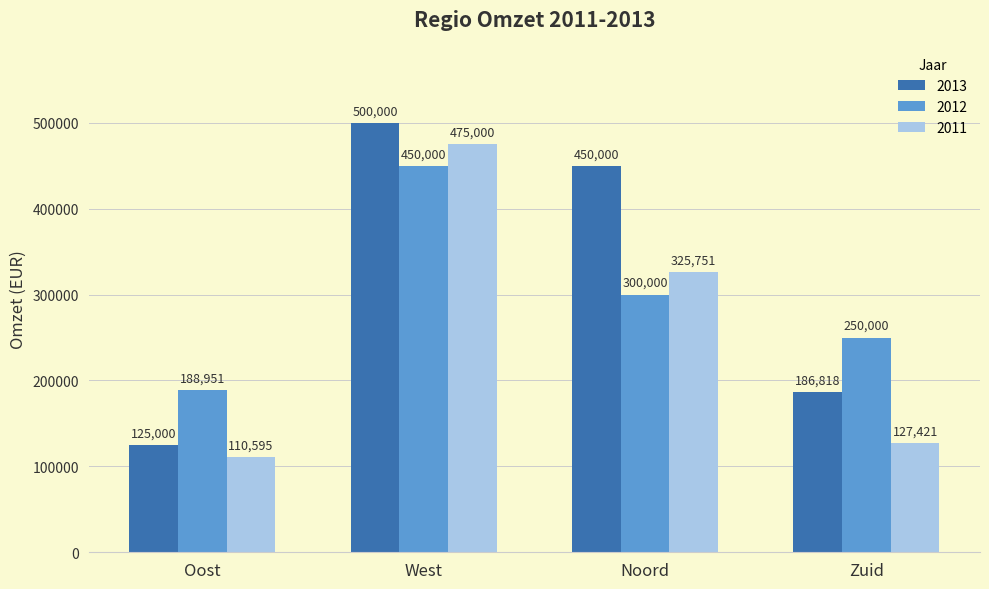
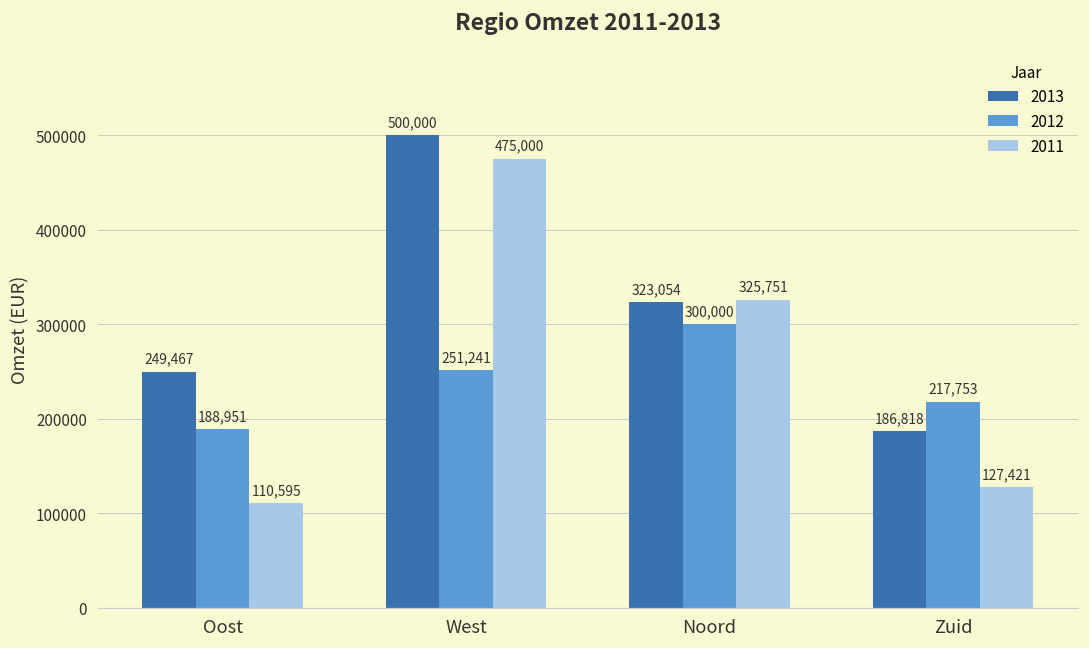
  {
    "2013": {
-     "Oost": "125,000",
+     "Oost": "249,467",
      "West": "500,000",
-     "Noord": "450,000",
+     "Noord": "323,054",
      "Zuid": "186,818"
    },
    "2012": {
      "Oost": "188,951",
-     "West": "450,000",
+     "West": "251,241",
      "Noord": "300,000",
-     "Zuid": "250,000"
+     "Zuid": "217,753"
    },
    "2011": {
      "Oost": "110,595",
      "West": "475,000",
      "Noord": "325,751",
      "Zuid": "127,421"
    }
  }
